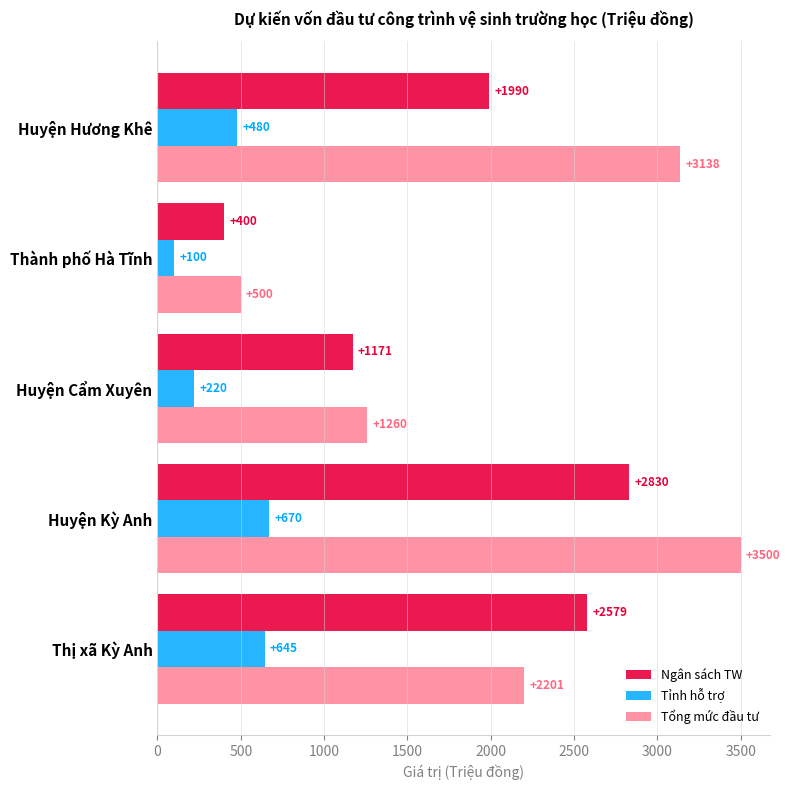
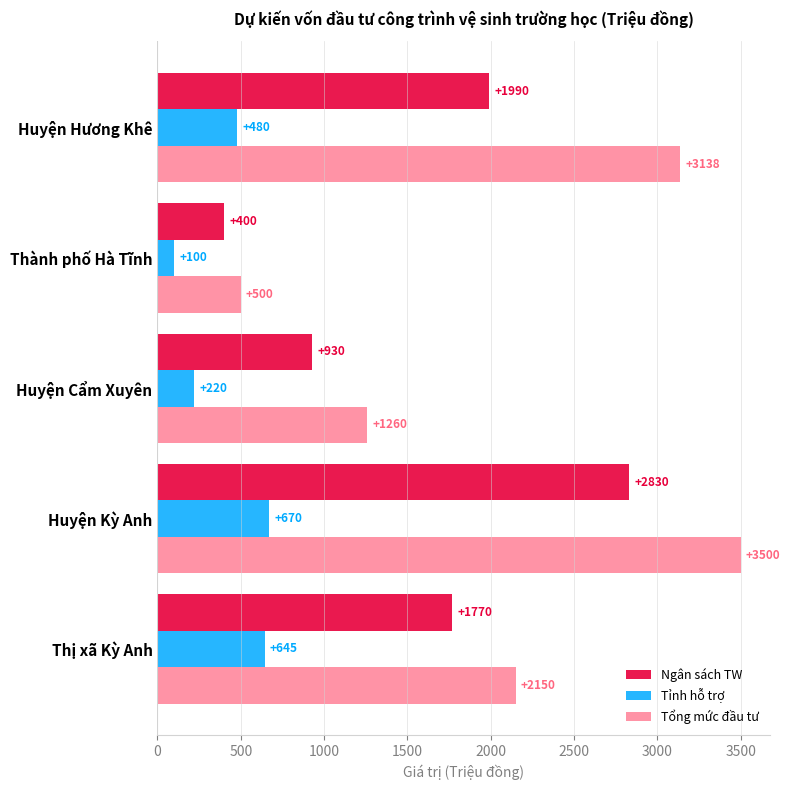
  {
    "Ngân sách TW": {
      "Huyện Hương Khê": "+1990",
      "Thành phố Hà Tĩnh": "+400",
-     "Huyện Cẩm Xuyên": "+1171",
+     "Huyện Cẩm Xuyên": "+930",
      "Huyện Kỳ Anh": "+2830",
-     "Thị xã Kỳ Anh": "+2579"
+     "Thị xã Kỳ Anh": "+1770"
    },
    "Tỉnh hỗ trợ": {
      "Huyện Hương Khê": "+480",
      "Thành phố Hà Tĩnh": "+100",
      "Huyện Cẩm Xuyên": "+220",
      "Huyện Kỳ Anh": "+670",
      "Thị xã Kỳ Anh": "+645"
    },
    "Tổng mức đầu tư": {
      "Huyện Hương Khê": "+3138",
      "Thành phố Hà Tĩnh": "+500",
      "Huyện Cẩm Xuyên": "+1260",
      "Huyện Kỳ Anh": "+3500",
-     "Thị xã Kỳ Anh": "+2201"
+     "Thị xã Kỳ Anh": "+2150"
    }
  }
